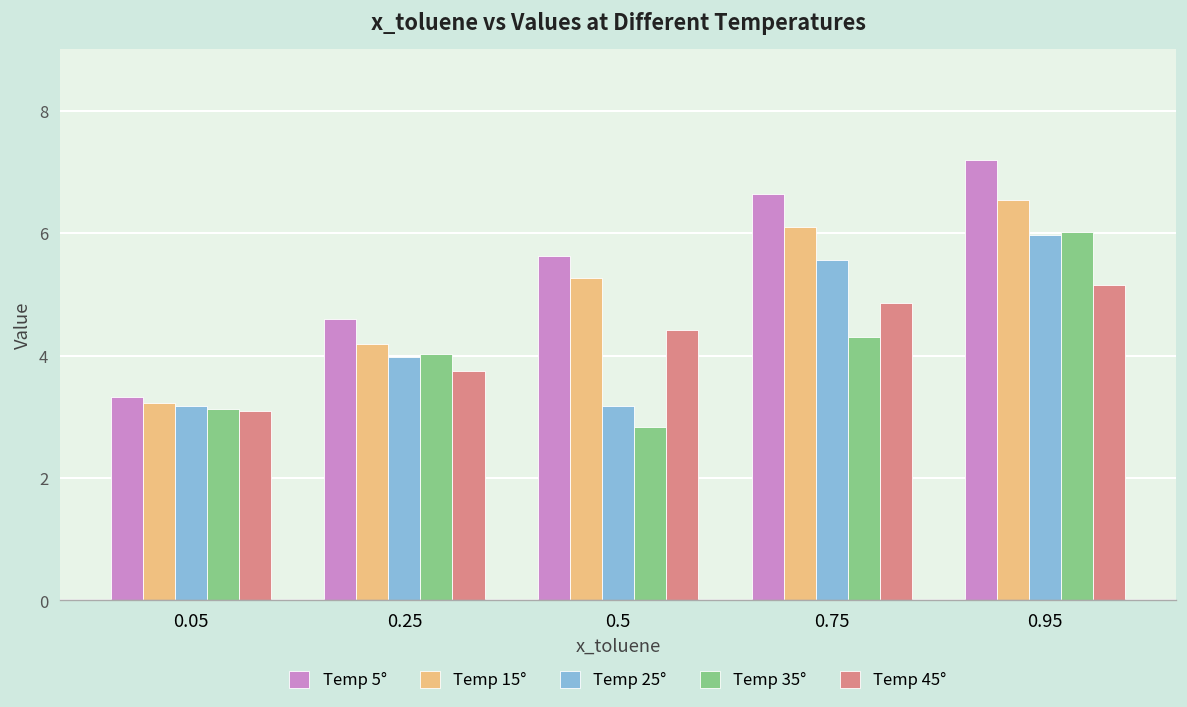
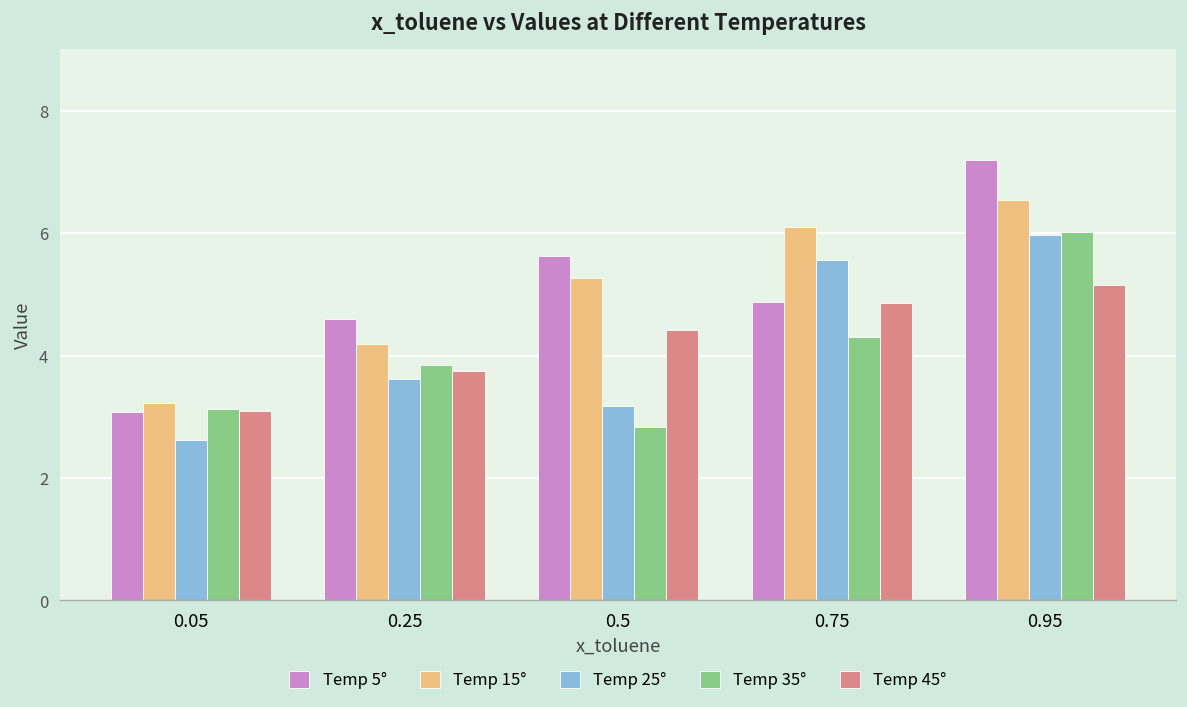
  {
    "Temp 5°": {
-     "0.05": 3.3,
+     "0.05": 3.1,
      "0.25": 4.6,
      "0.5": 5.6,
-     "0.75": 6.6,
+     "0.75": 4.9,
      "0.95": 7.2
    },
    "Temp 25°": {
-     "0.05": 3.2,
-     "0.25": 4.0,
+     "0.05": 2.6,
+     "0.25": 3.6,
      "0.5": 3.2,
      "0.75": 5.6,
      "0.95": 6.0
    },
    "Temp 35°": {
      "0.05": 3.1,
-     "0.25": 4.0,
+     "0.25": 3.9,
      "0.5": 2.8,
      "0.75": 4.3,
      "0.95": 6.0
    }
  }
